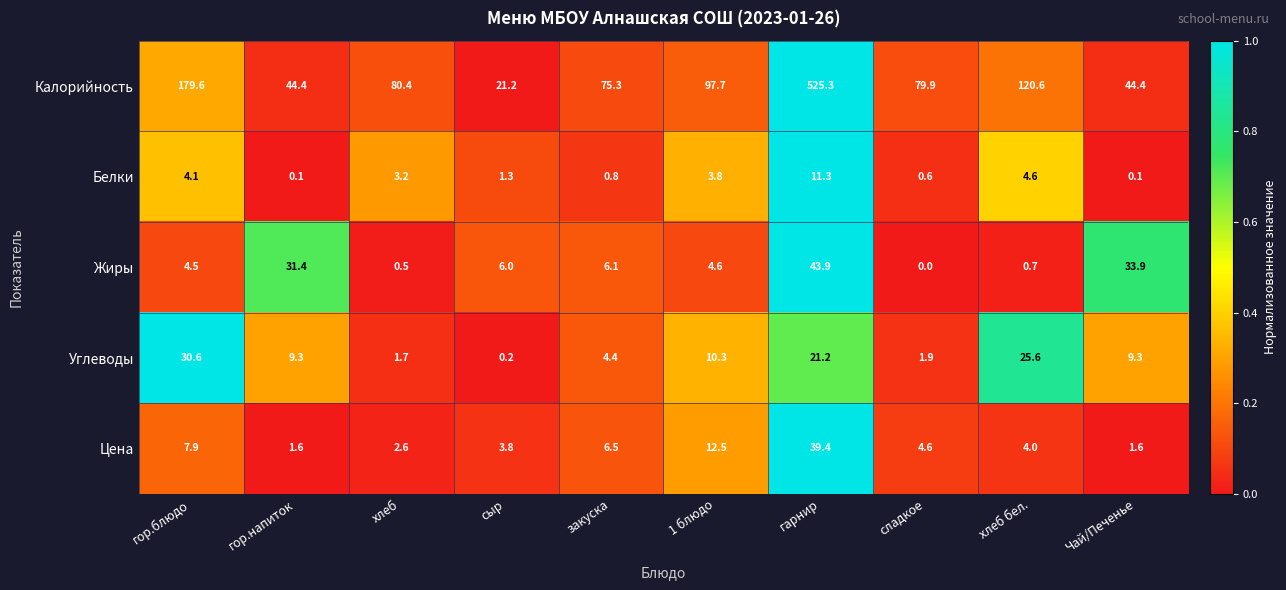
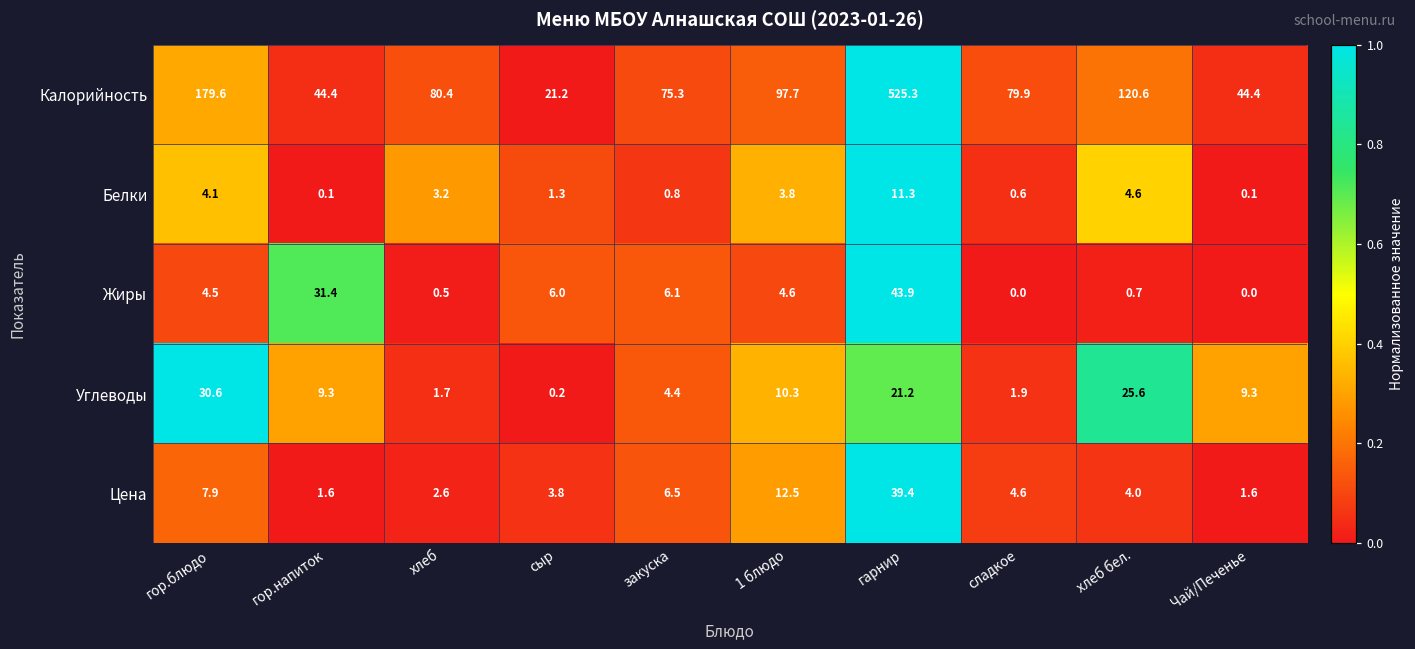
  {
    "Калорийность": {
      "гор.блюдо": 179.6,
      "гор.напиток": 44.4,
      "хлеб": 80.4,
      "сыр": 21.2,
      "закуска": 75.3,
      "1 блюдо": 97.7,
      "гарнир": 525.3,
      "сладкое": 79.9,
      "хлеб бел.": 120.6,
      "Чай/Печенье": 44.4
    },
    "Белки": {
      "гор.блюдо": 4.1,
      "гор.напиток": 0.1,
      "хлеб": 3.2,
      "сыр": 1.3,
      "закуска": 0.8,
      "1 блюдо": 3.8,
      "гарнир": 11.3,
      "сладкое": 0.6,
      "хлеб бел.": 4.6,
      "Чай/Печенье": 0.1
    },
    "Жиры": {
      "гор.блюдо": 4.5,
      "гор.напиток": 31.4,
      "хлеб": 0.5,
      "сыр": 6.0,
      "закуска": 6.1,
      "1 блюдо": 4.6,
      "гарнир": 43.9,
      "сладкое": 0.0,
      "хлеб бел.": 0.7,
-     "Чай/Печенье": 33.9
+     "Чай/Печенье": 0.0
    },
    "Углеводы": {
      "гор.блюдо": 30.6,
      "гор.напиток": 9.3,
      "хлеб": 1.7,
      "сыр": 0.2,
      "закуска": 4.4,
      "1 блюдо": 10.3,
      "гарнир": 21.2,
      "сладкое": 1.9,
      "хлеб бел.": 25.6,
      "Чай/Печенье": 9.3
    },
    "Цена": {
      "гор.блюдо": 7.9,
      "гор.напиток": 1.6,
      "хлеб": 2.6,
      "сыр": 3.8,
      "закуска": 6.5,
      "1 блюдо": 12.5,
      "гарнир": 39.4,
      "сладкое": 4.6,
      "хлеб бел.": 4.0,
      "Чай/Печенье": 1.6
    }
  }
